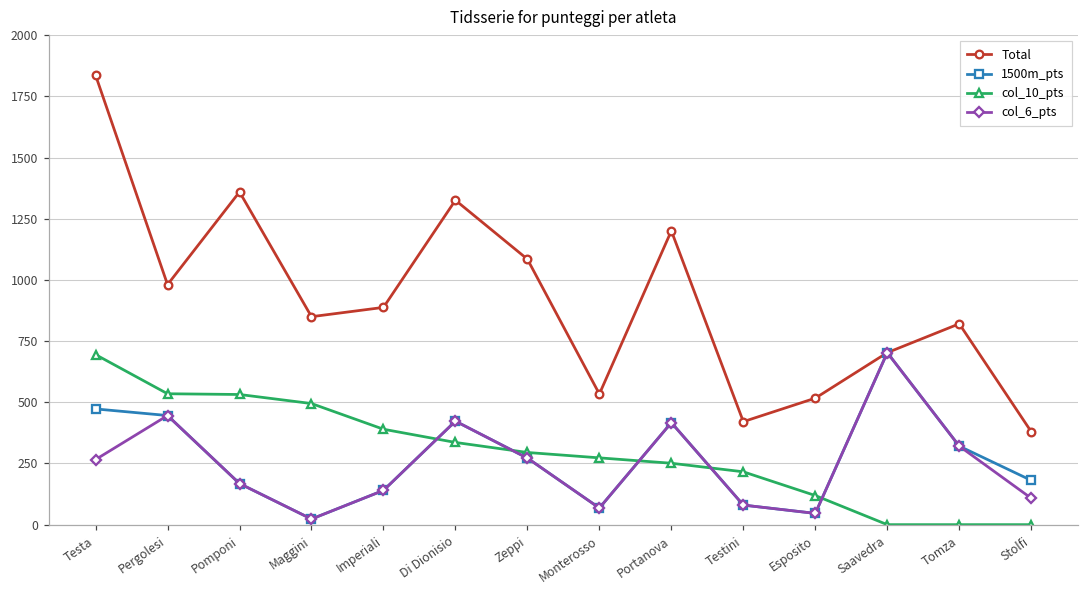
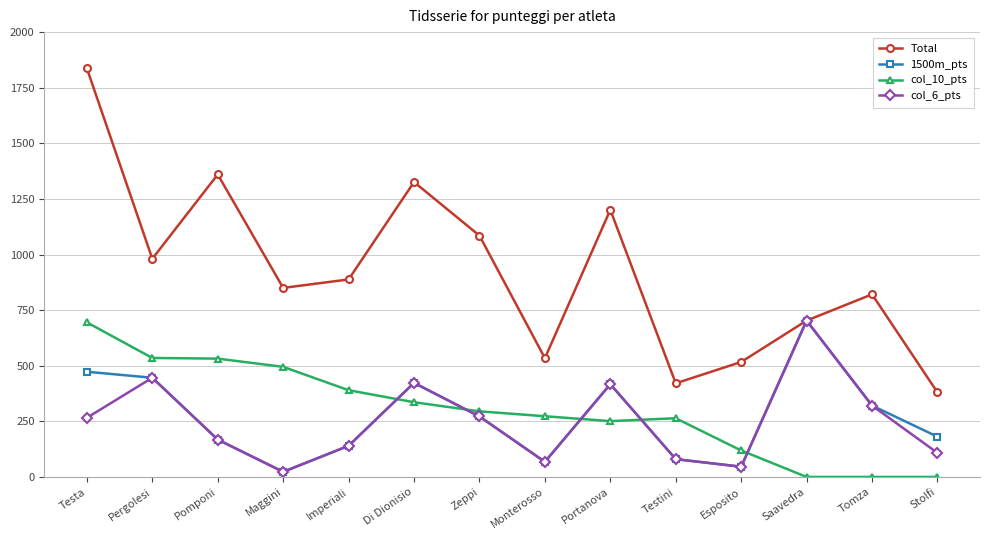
  {
    "Total": {
      "Testa": 1840,
      "Pergolesi": 980,
      "Pomponi": 1360,
      "Maggini": 850,
      "Imperiali": 890,
      "Di Dionisio": 1330,
      "Zeppi": 1090,
      "Monterosso": 530,
      "Portanova": 1200,
      "Testini": 420,
      "Esposito": 520,
      "Tomza": 820,
      "Stolfi": 380
    },
    "1500m_pts": {
      "Testa": 470,
      "Stolfi": 180
    },
    "col_10_pts": {
      "Testa": 700,
      "Pergolesi": 540,
      "Pomponi": 530,
      "Maggini": 500,
      "Imperiali": 390,
      "Di Dionisio": 340,
      "Zeppi": 300,
      "Monterosso": 270,
      "Portanova": 250,
-     "Testini": 220,
+     "Testini": 260,
      "Esposito": 120,
      "Saavedra": 0,
      "Tomza": 0,
      "Stolfi": 0
    },
    "col_6_pts": {
      "Testa": 270,
      "Stolfi": 110
    }
  }
